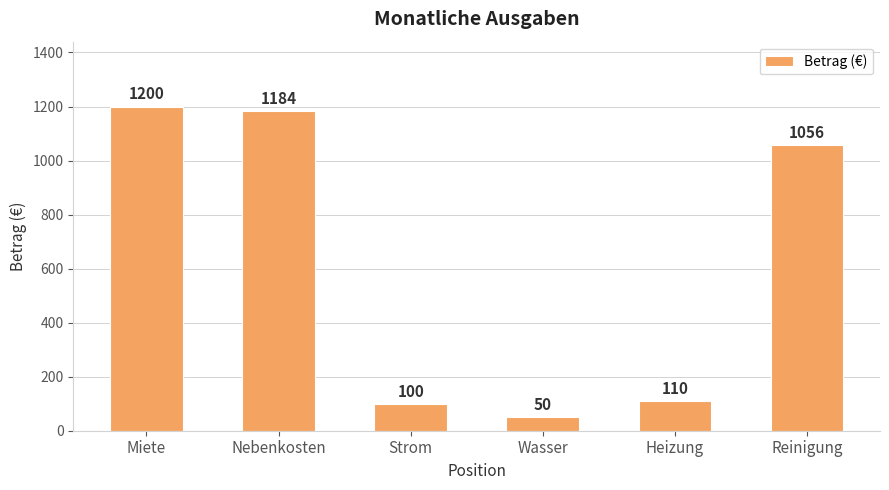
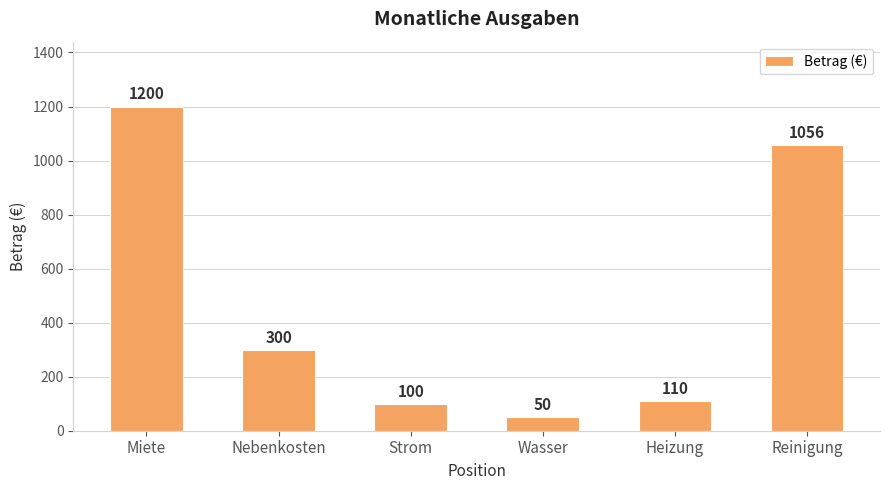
  {
    "Miete": 1200,
-   "Nebenkosten": 1184,
+   "Nebenkosten": 300,
    "Strom": 100,
    "Wasser": 50,
    "Heizung": 110,
    "Reinigung": 1056
  }
